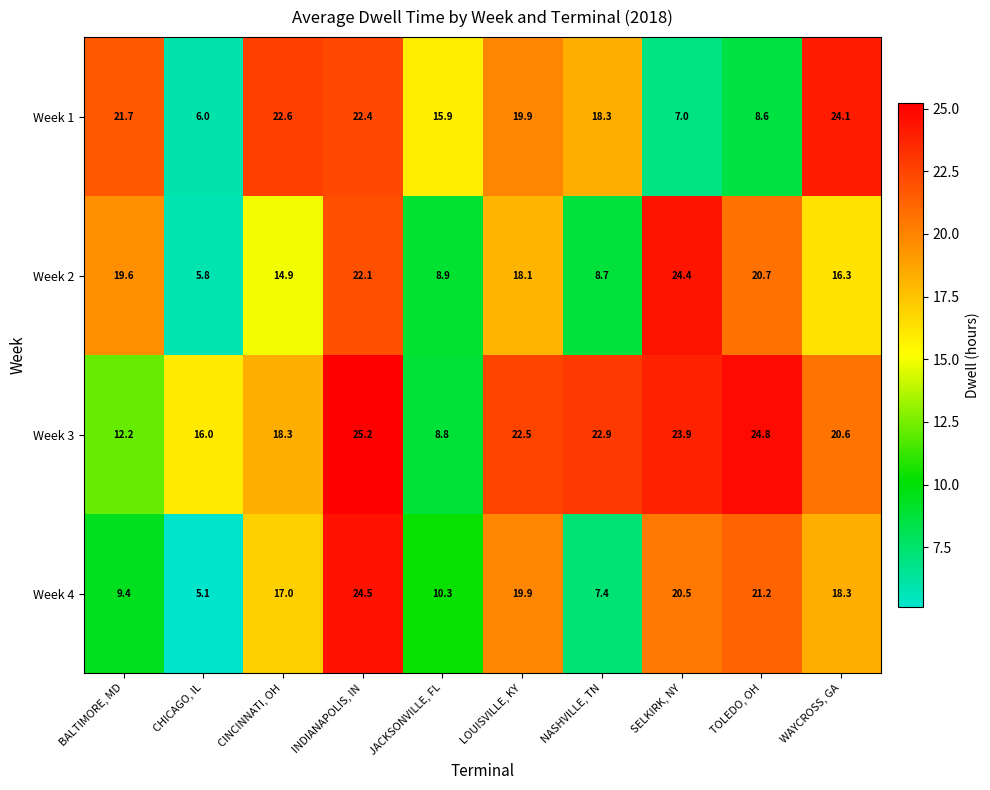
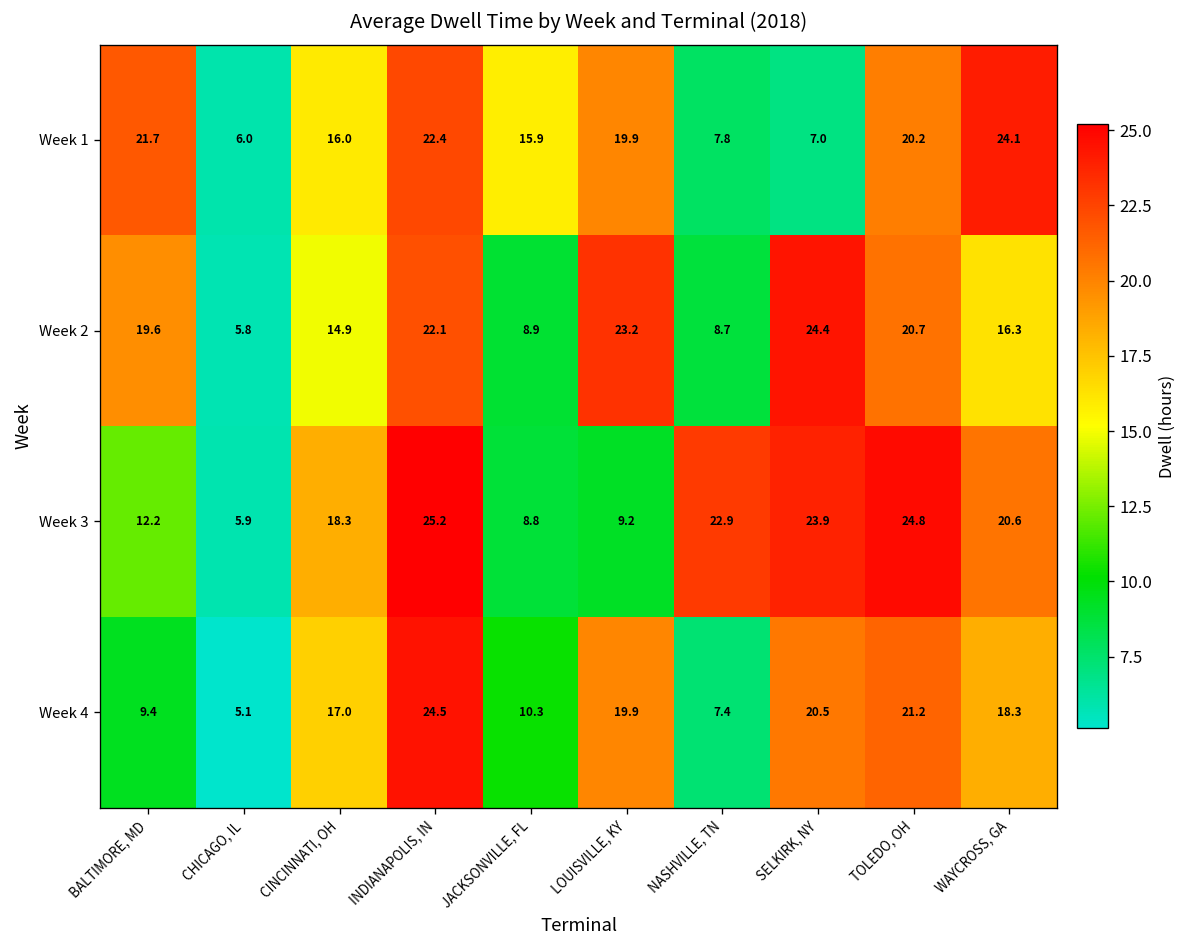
  {
    "Week 1": {
      "BALTIMORE, MD": 21.7,
      "CHICAGO, IL": 6.0,
-     "CINCINNATI, OH": 22.6,
+     "CINCINNATI, OH": 16.0,
      "INDIANAPOLIS, IN": 22.4,
      "JACKSONVILLE, FL": 15.9,
      "LOUISVILLE, KY": 19.9,
-     "NASHVILLE, TN": 18.3,
+     "NASHVILLE, TN": 7.8,
      "SELKIRK, NY": 7.0,
-     "TOLEDO, OH": 8.6,
+     "TOLEDO, OH": 20.2,
      "WAYCROSS, GA": 24.1
    },
    "Week 2": {
      "BALTIMORE, MD": 19.6,
      "CHICAGO, IL": 5.8,
      "CINCINNATI, OH": 14.9,
      "INDIANAPOLIS, IN": 22.1,
      "JACKSONVILLE, FL": 8.9,
-     "LOUISVILLE, KY": 18.1,
+     "LOUISVILLE, KY": 23.2,
      "NASHVILLE, TN": 8.7,
      "SELKIRK, NY": 24.4,
      "TOLEDO, OH": 20.7,
      "WAYCROSS, GA": 16.3
    },
    "Week 3": {
      "BALTIMORE, MD": 12.2,
-     "CHICAGO, IL": 16.0,
+     "CHICAGO, IL": 5.9,
      "CINCINNATI, OH": 18.3,
      "INDIANAPOLIS, IN": 25.2,
      "JACKSONVILLE, FL": 8.8,
-     "LOUISVILLE, KY": 22.5,
+     "LOUISVILLE, KY": 9.2,
      "NASHVILLE, TN": 22.9,
      "SELKIRK, NY": 23.9,
      "TOLEDO, OH": 24.8,
      "WAYCROSS, GA": 20.6
    },
    "Week 4": {
      "BALTIMORE, MD": 9.4,
      "CHICAGO, IL": 5.1,
      "CINCINNATI, OH": 17.0,
      "INDIANAPOLIS, IN": 24.5,
      "JACKSONVILLE, FL": 10.3,
      "LOUISVILLE, KY": 19.9,
      "NASHVILLE, TN": 7.4,
      "SELKIRK, NY": 20.5,
      "TOLEDO, OH": 21.2,
      "WAYCROSS, GA": 18.3
    }
  }
